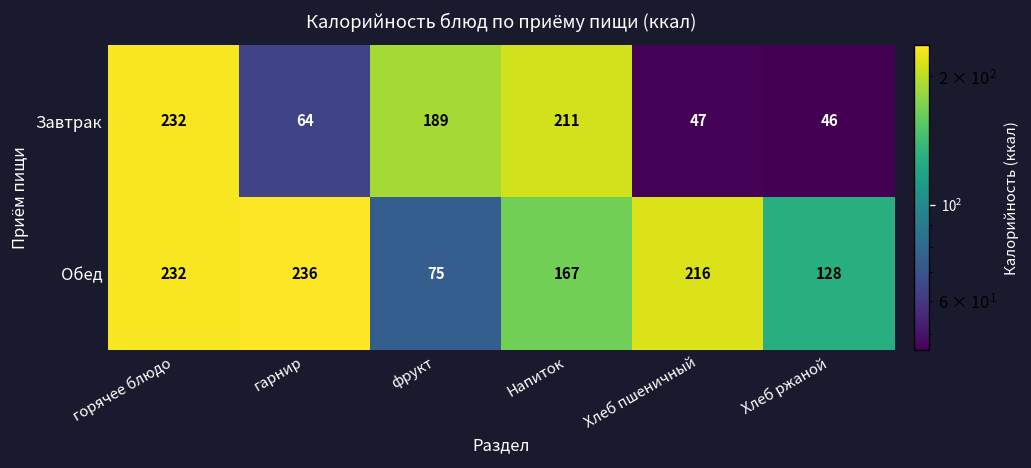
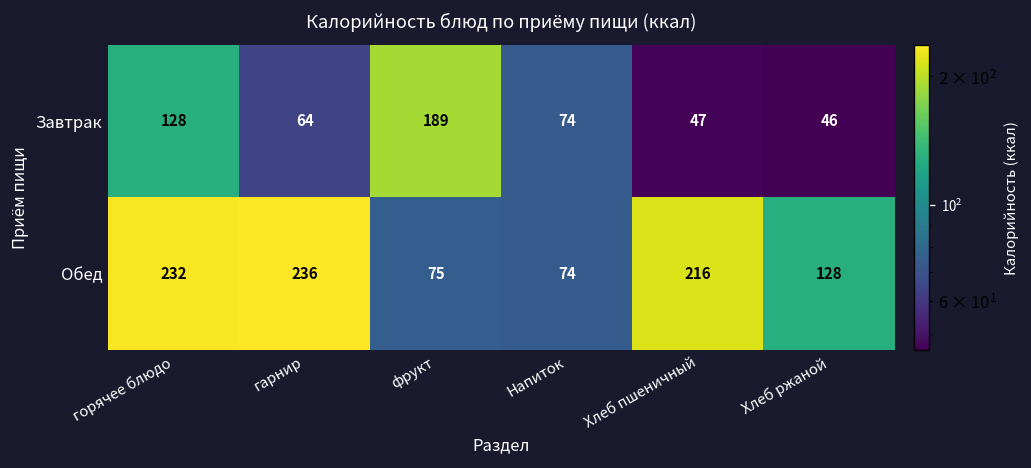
  {
    "Завтрак": {
-     "горячее блюдо": 232,
+     "горячее блюдо": 128,
      "гарнир": 64,
      "фрукт": 189,
-     "Напиток": 211,
+     "Напиток": 74,
      "Хлеб пшеничный": 47,
      "Хлеб ржаной": 46
    },
    "Обед": {
      "горячее блюдо": 232,
      "гарнир": 236,
      "фрукт": 75,
-     "Напиток": 167,
+     "Напиток": 74,
      "Хлеб пшеничный": 216,
      "Хлеб ржаной": 128
    }
  }
